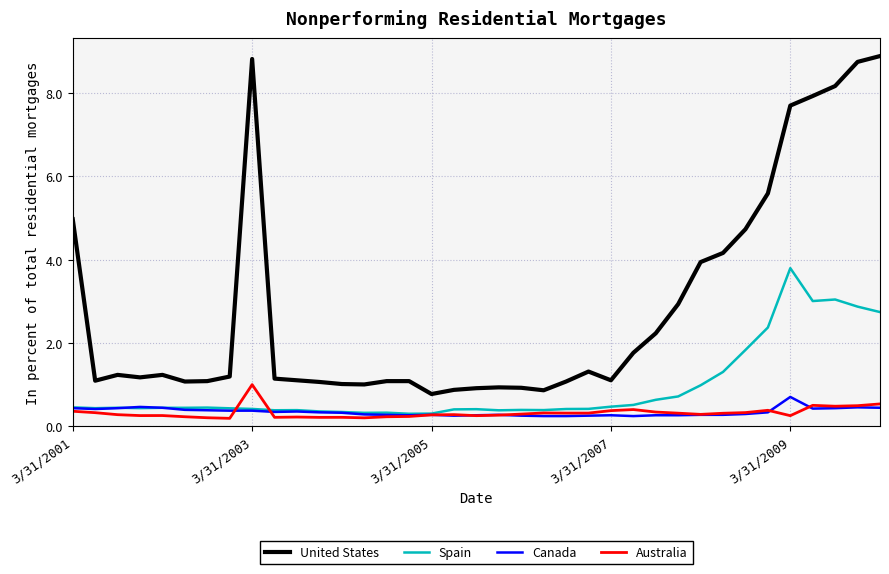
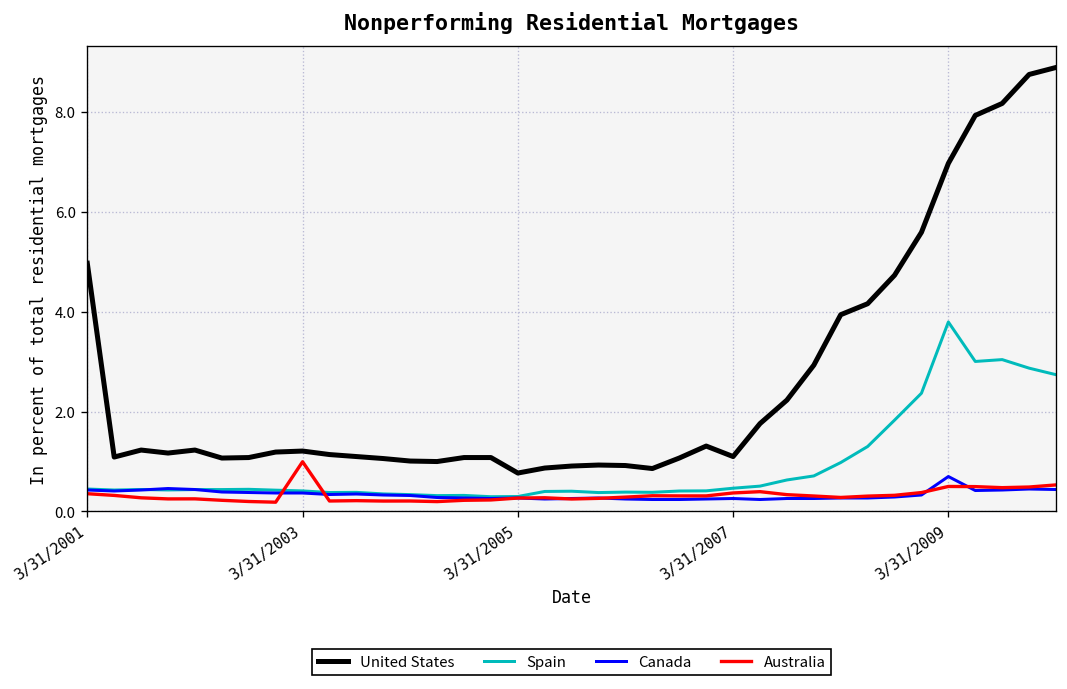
  {
    "United States": {
      "3/31/2001": 5.0,
-     "3/31/2003": 8.8,
+     "3/31/2003": 1.2,
      "3/31/2005": 0.8,
      "3/31/2007": 1.1,
-     "3/31/2009": 7.7
+     "3/31/2009": 7.0
    },
    "Spain": {
      "3/31/2007": 0.5,
      "3/31/2009": 3.8
    },
    "Canada": {
      "3/31/2007": 0.3,
      "3/31/2009": 0.7
    },
    "Australia": {
      "3/31/2001": 0.4,
      "3/31/2003": 1.0,
      "3/31/2007": 0.4,
-     "3/31/2009": 0.3
+     "3/31/2009": 0.5
    }
  }
